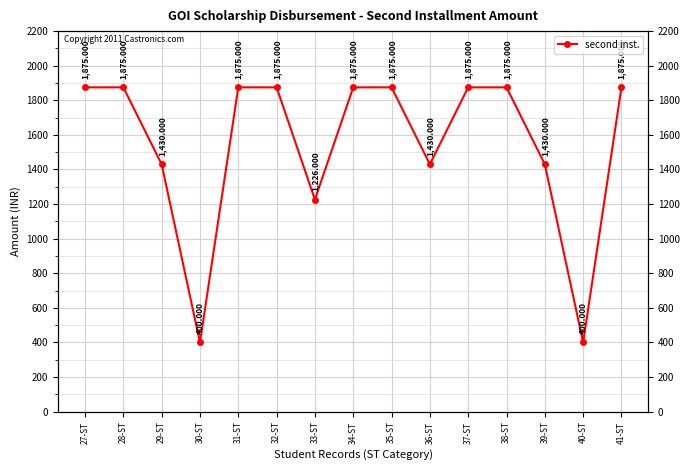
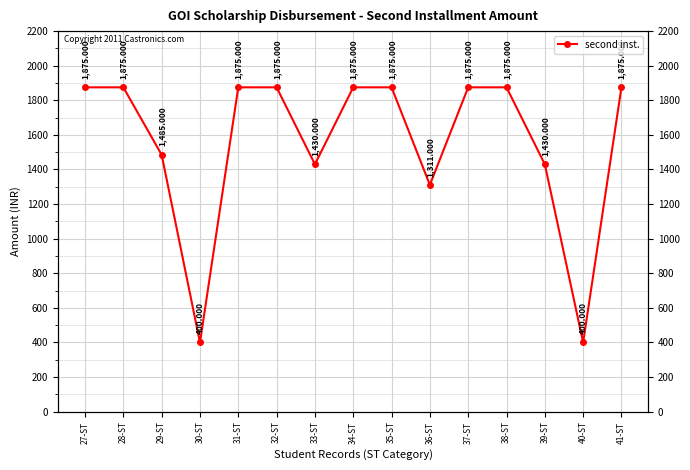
  {
    "27-ST": "1,875.000",
    "28-ST": "1,875.000",
-   "29-ST": "1,430.000",
+   "29-ST": "1,485.000",
    "30-ST": "400.000",
    "31-ST": "1,875.000",
    "32-ST": "1,875.000",
-   "33-ST": "1,226.000",
+   "33-ST": "1,430.000",
    "34-ST": "1,875.000",
    "35-ST": "1,875.000",
-   "36-ST": "1,430.000",
+   "36-ST": "1,311.000",
    "37-ST": "1,875.000",
    "38-ST": "1,875.000",
    "39-ST": "1,430.000",
    "40-ST": "400.000"
  }
